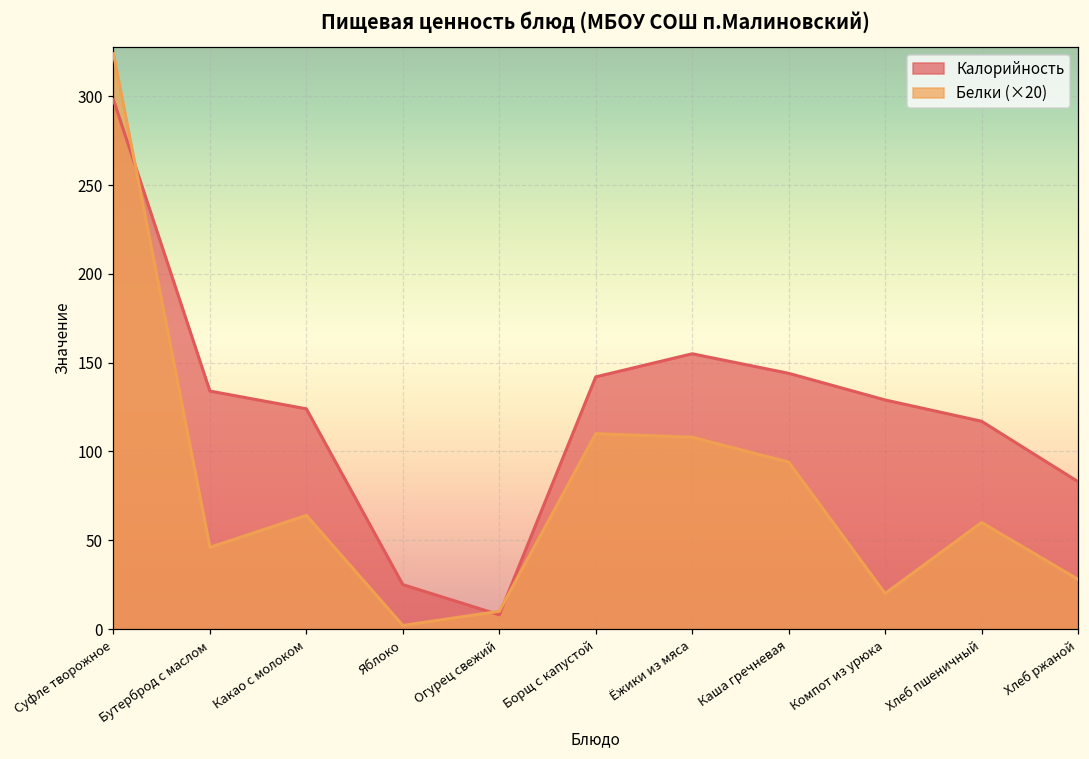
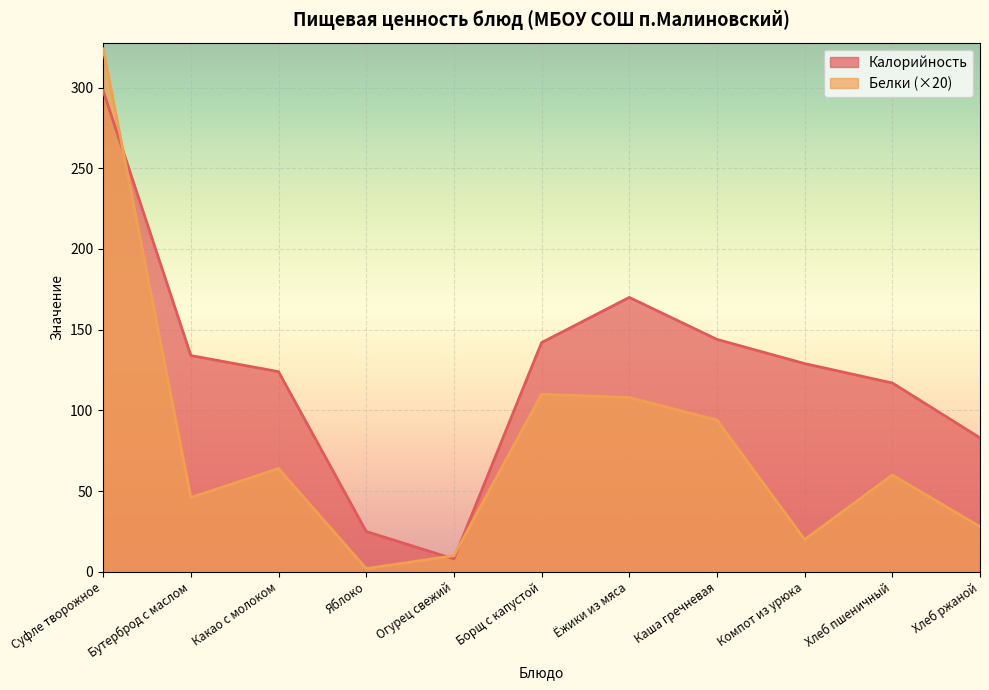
  {
    "Калорийность": {
      "Суфле творожное": 298,
      "Бутерброд с маслом": 134,
      "Какао с молоком": 124,
      "Яблоко": 25,
      "Огурец свежий": 8,
      "Борщ с капустой": 142,
-     "Ёжики из мяса": 155,
+     "Ёжики из мяса": 170,
      "Каша гречневая": 144,
      "Компот из урюка": 129,
      "Хлеб пшеничный": 117,
      "Хлеб ржаной": 83
    },
    "Белки (×20)": {
      "Суфле творожное": 324,
      "Бутерброд с маслом": 46,
      "Какао с молоком": 64,
      "Яблоко": 2,
      "Огурец свежий": 10,
      "Борщ с капустой": 110,
      "Ёжики из мяса": 108,
      "Каша гречневая": 94,
      "Компот из урюка": 20,
      "Хлеб пшеничный": 60,
      "Хлеб ржаной": 28
    }
  }
